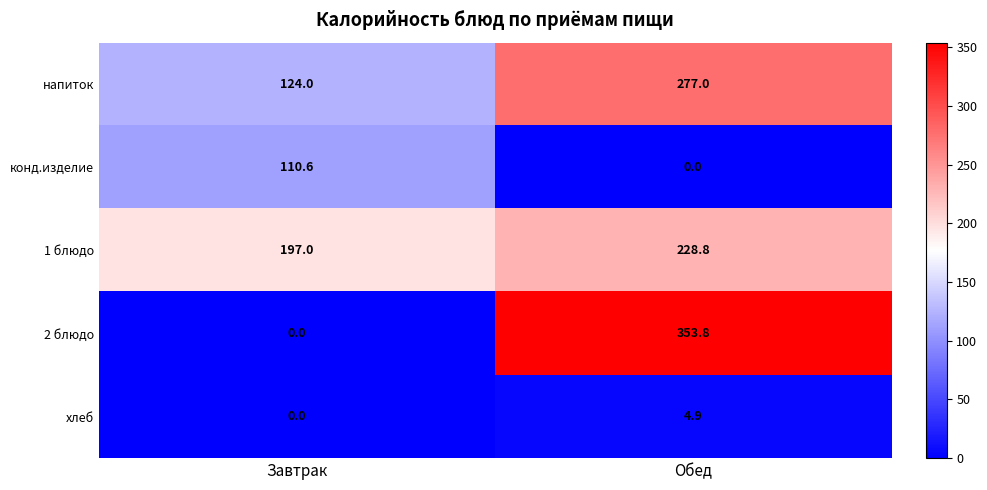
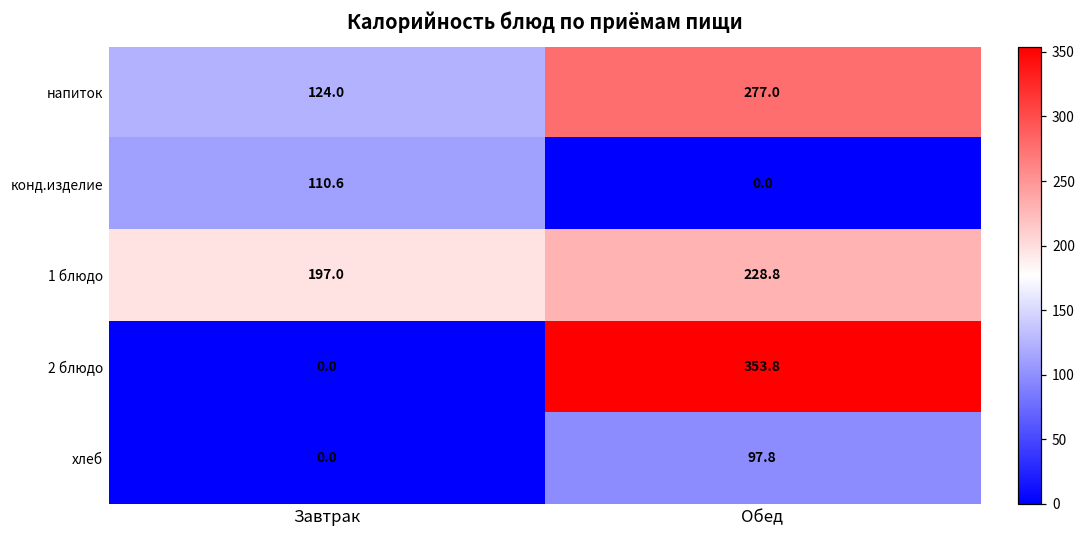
  {
    "напиток": {
      "Завтрак": 124.0,
      "Обед": 277.0
    },
    "конд.изделие": {
      "Завтрак": 110.6,
      "Обед": 0.0
    },
    "1 блюдо": {
      "Завтрак": 197.0,
      "Обед": 228.8
    },
    "2 блюдо": {
      "Завтрак": 0.0,
      "Обед": 353.8
    },
    "хлеб": {
      "Завтрак": 0.0,
-     "Обед": 4.9
+     "Обед": 97.8
    }
  }
